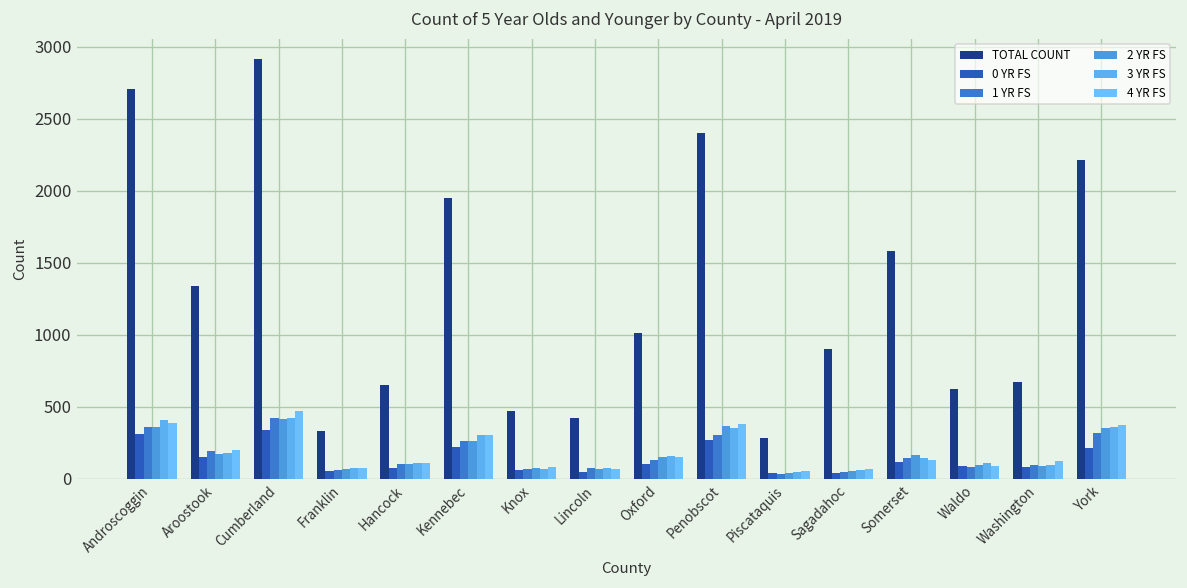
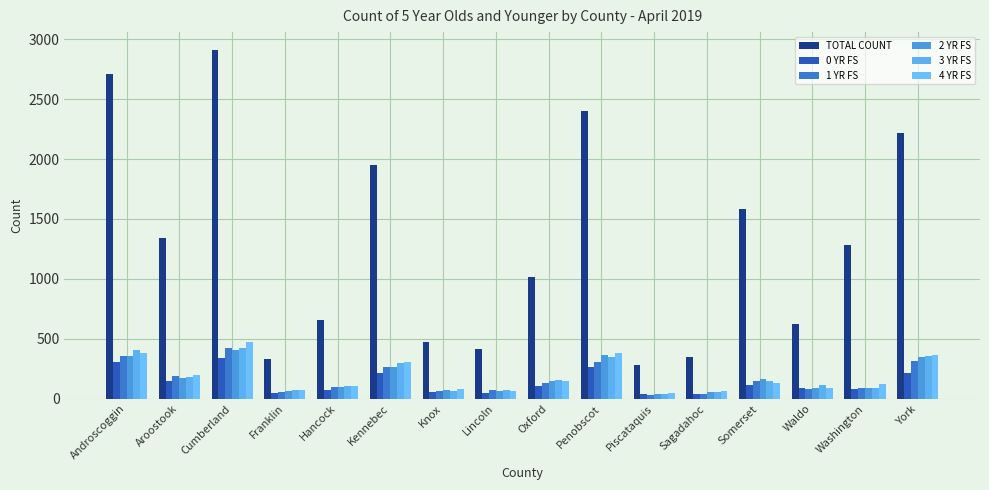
  {
    "TOTAL COUNT": {
      "Androscoggin": 2710,
      "Aroostook": 1340,
      "Cumberland": 2910,
      "Franklin": 330,
      "Hancock": 650,
      "Kennebec": 1950,
      "Knox": 470,
      "Lincoln": 420,
      "Oxford": 1010,
      "Penobscot": 2400,
      "Piscataquis": 280,
-     "Sagadahoc": 900,
+     "Sagadahoc": 350,
      "Somerset": 1580,
      "Waldo": 620,
-     "Washington": 670,
+     "Washington": 1290,
      "York": 2220
    }
  }
